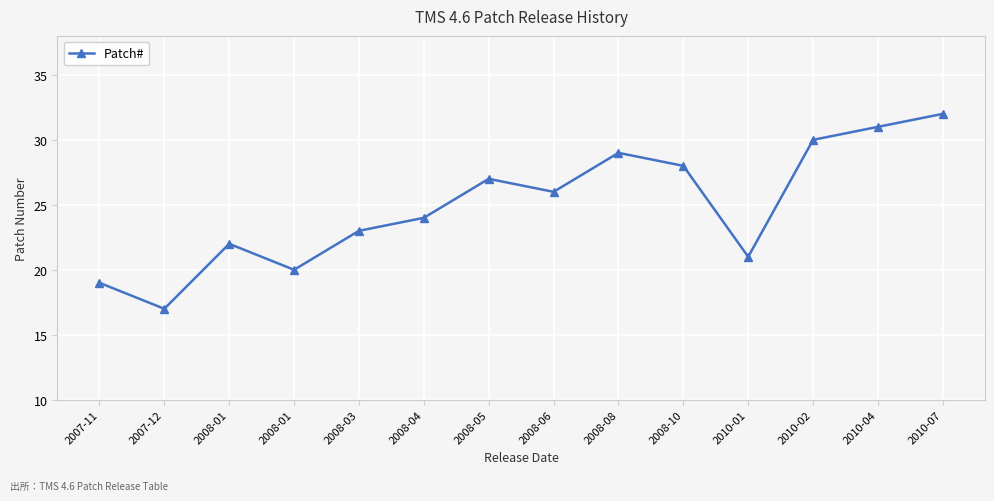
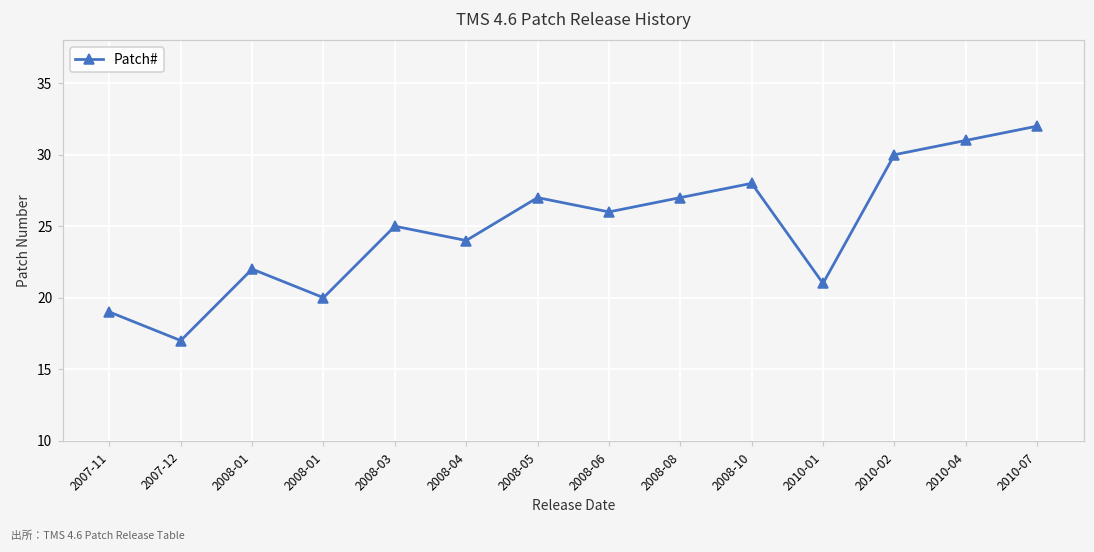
  {
    "2007-11": 19,
    "2007-12": 17,
-   "2008-03": 23,
+   "2008-03": 25,
    "2008-04": 24,
    "2008-05": 27,
    "2008-06": 26,
-   "2008-08": 29,
+   "2008-08": 27,
    "2008-10": 28,
    "2010-01": 21,
    "2010-02": 30,
    "2010-04": 31,
    "2010-07": 32
  }
